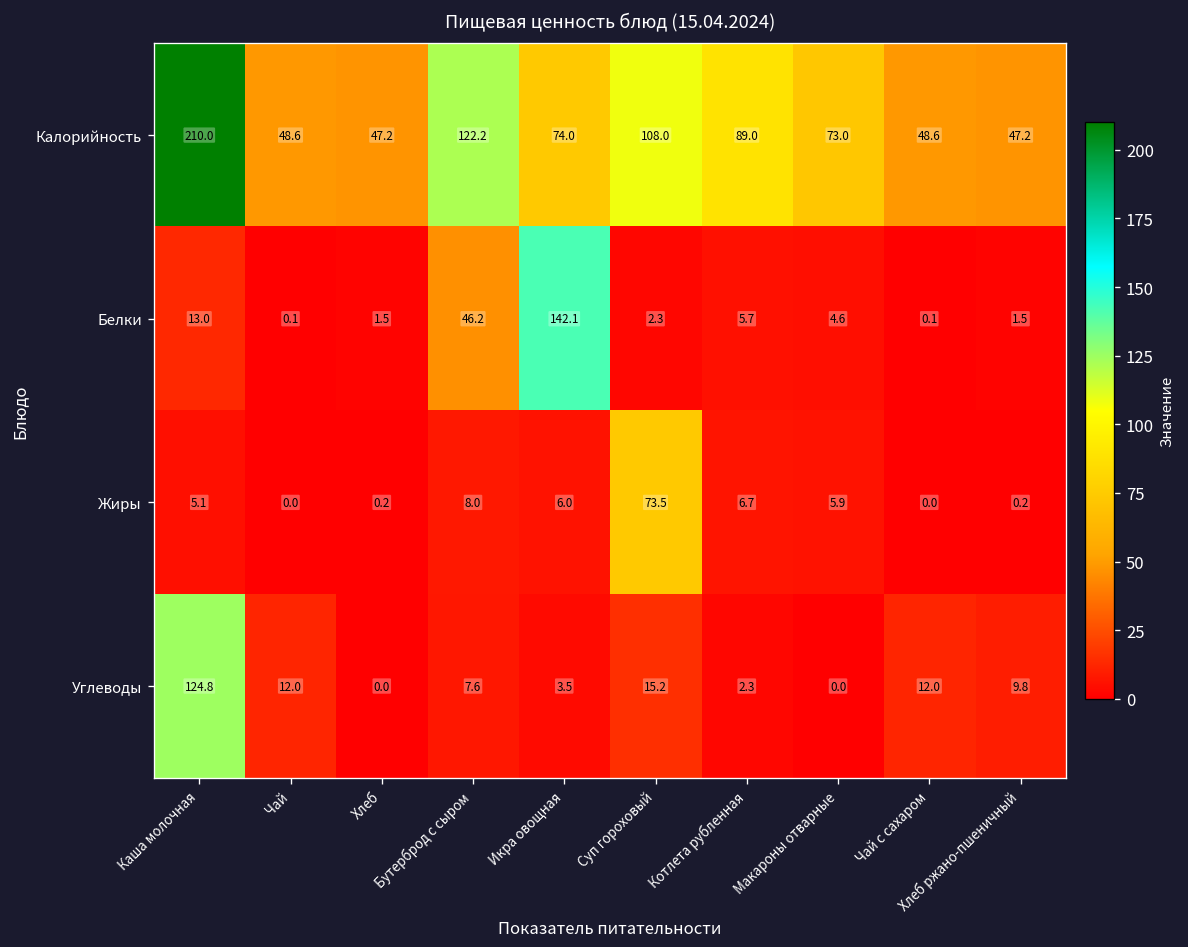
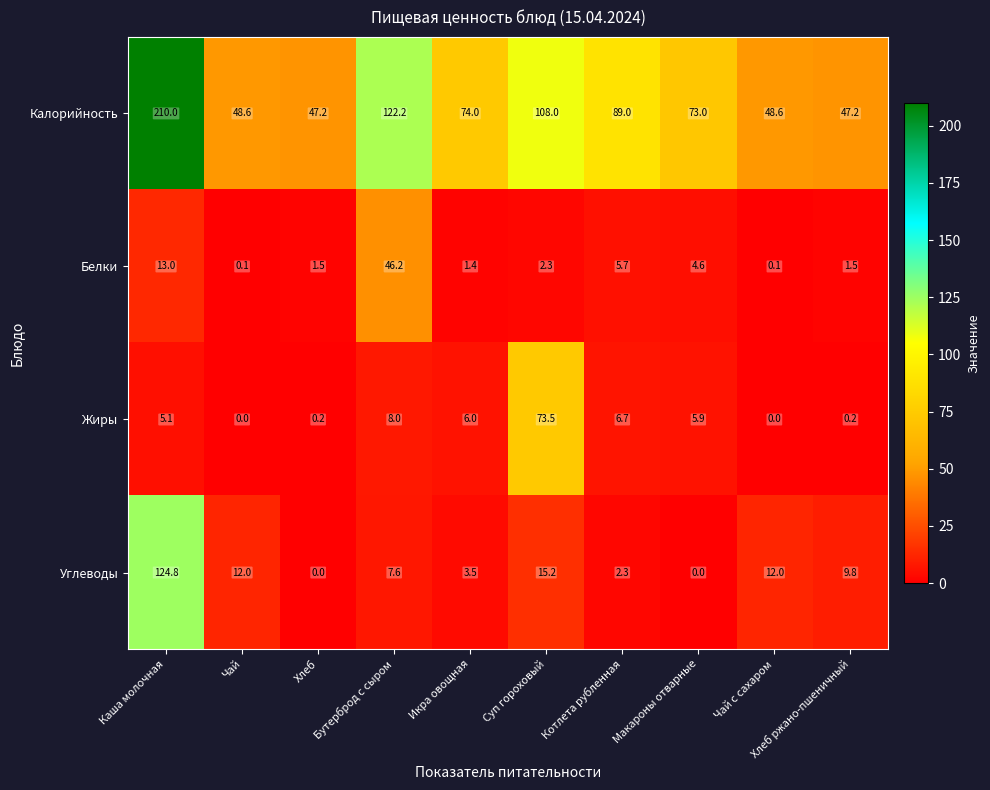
  {
    "Белки": {
-     "Икра овощная": 142.1
+     "Икра овощная": 1.4
    }
  }
